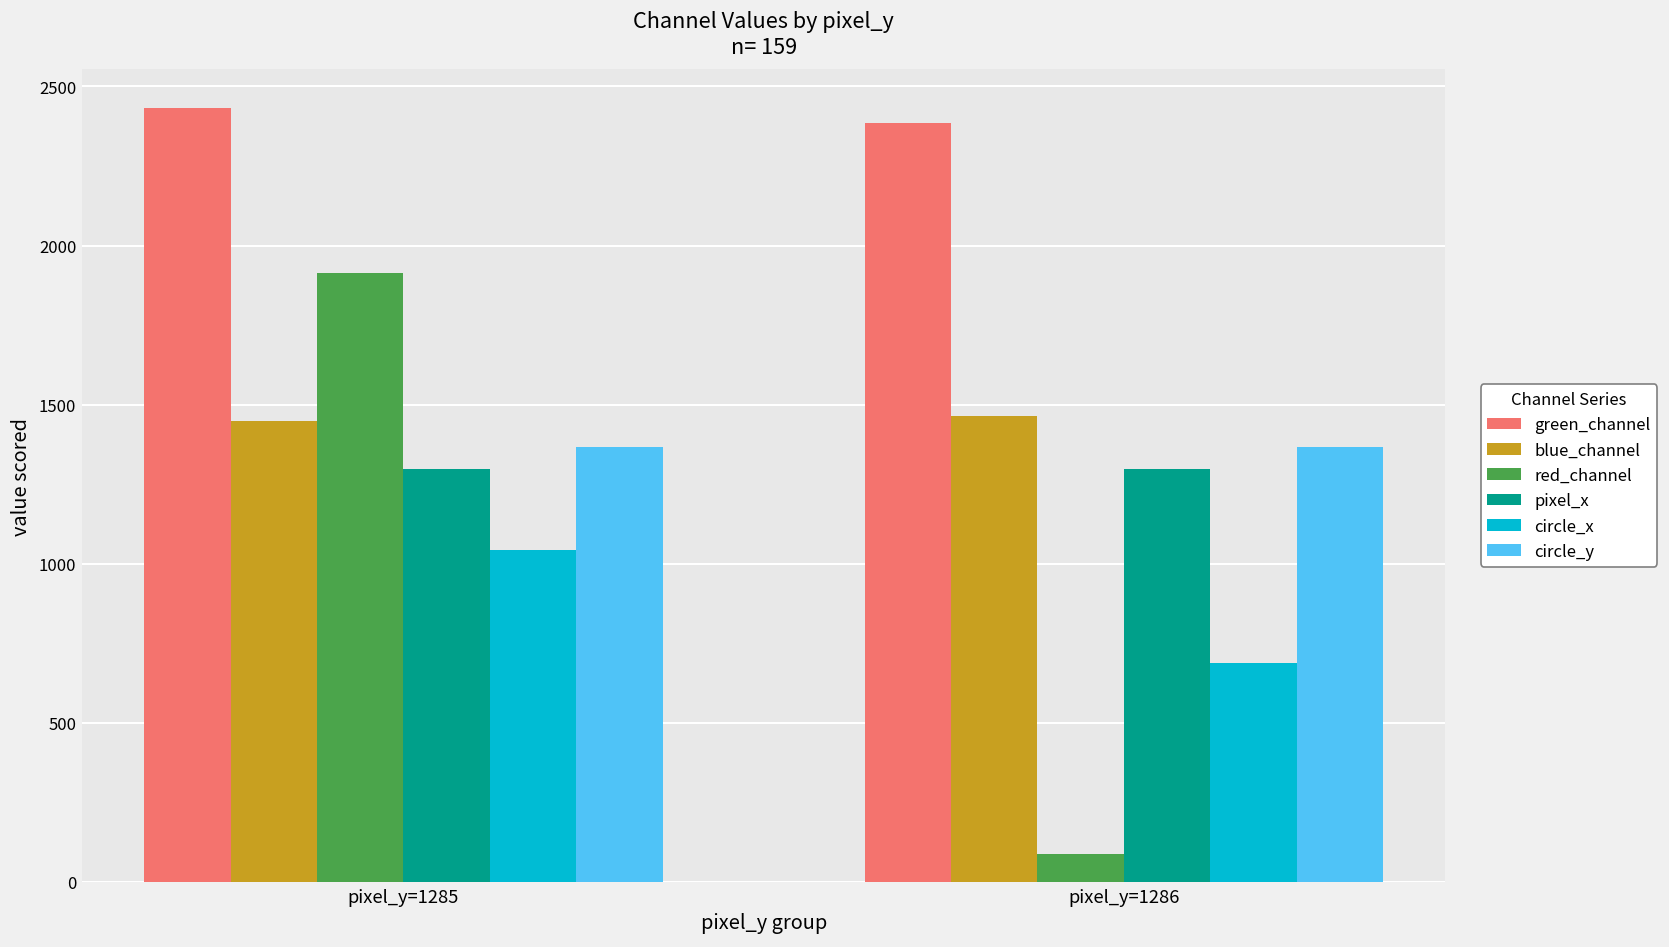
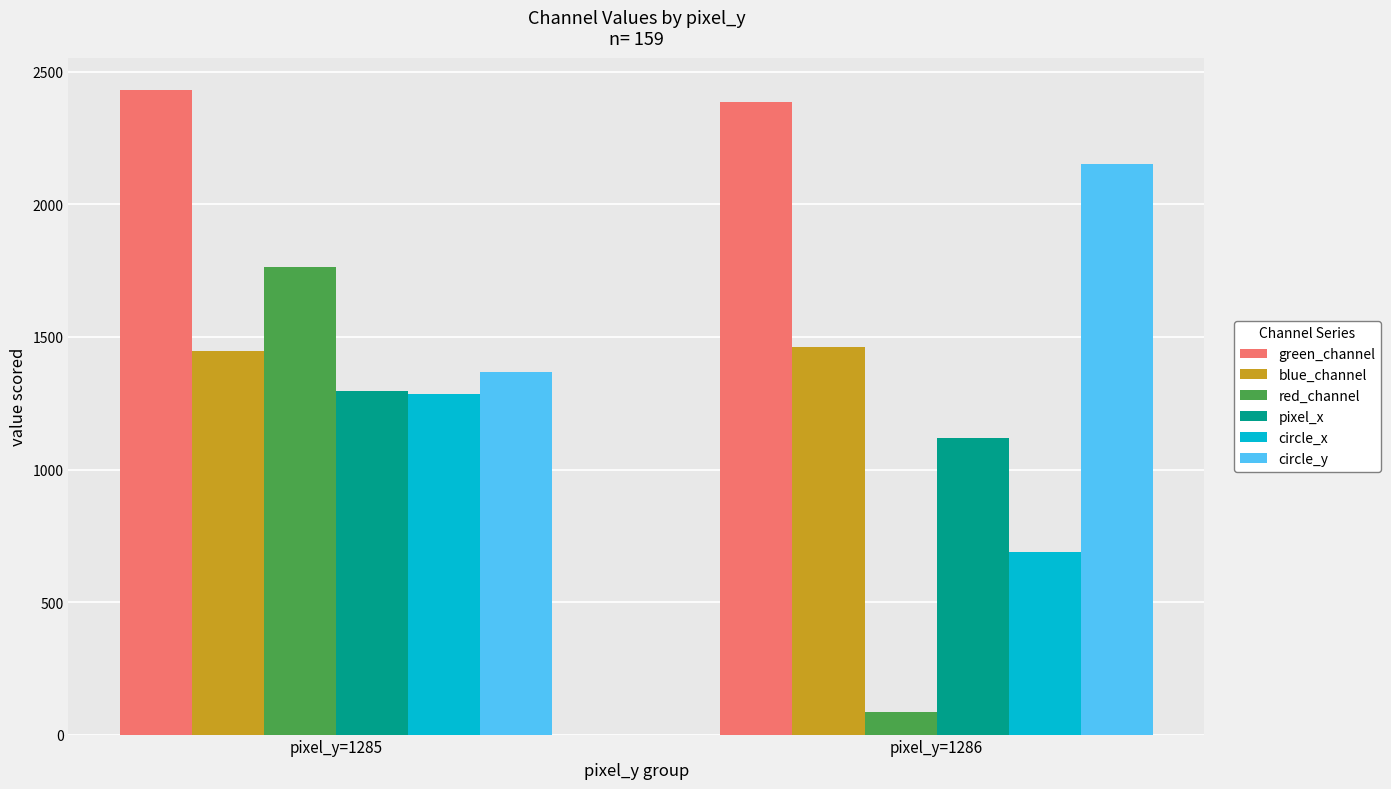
  {
    "green_channel": {
      "pixel_y=1285": 2430,
      "pixel_y=1286": 2390
    },
    "blue_channel": {
      "pixel_y=1285": 1450,
      "pixel_y=1286": 1460
    },
    "red_channel": {
-     "pixel_y=1285": 1910,
+     "pixel_y=1285": 1760,
      "pixel_y=1286": 90
    },
    "pixel_x": {
      "pixel_y=1285": 1300,
-     "pixel_y=1286": 1300
+     "pixel_y=1286": 1120
    },
    "circle_x": {
-     "pixel_y=1285": 1040,
+     "pixel_y=1285": 1280,
      "pixel_y=1286": 690
    },
    "circle_y": {
      "pixel_y=1285": 1370,
-     "pixel_y=1286": 1370
+     "pixel_y=1286": 2150
    }
  }
